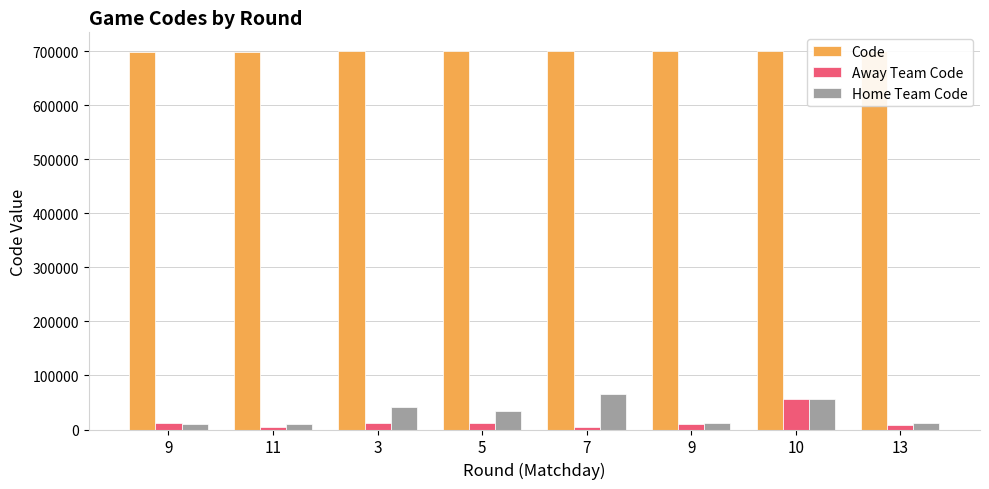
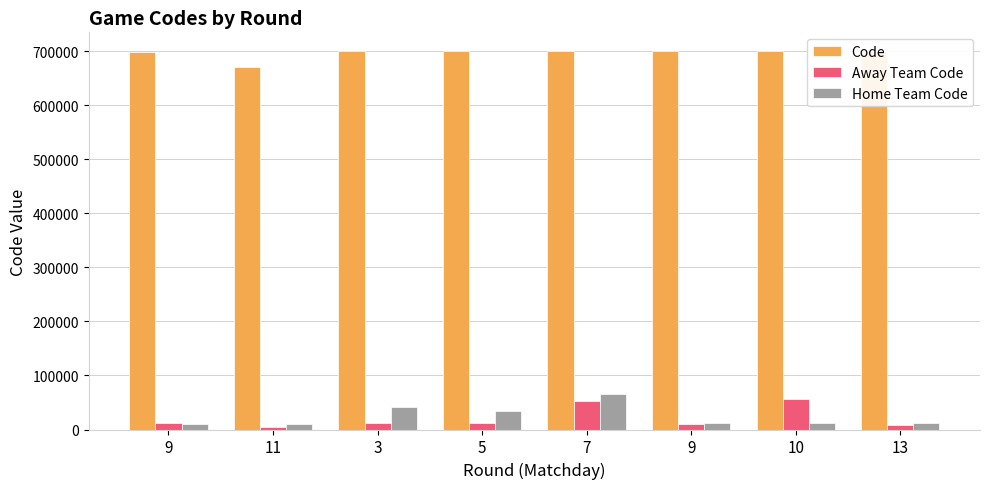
  {
    "Code": {
-     "11": 700000,
+     "11": 670000,
      "3": 700000,
      "5": 700000,
      "7": 700000,
      "10": 700000
    },
    "Away Team Code": {
      "11": 10000,
      "3": 10000,
      "5": 10000,
-     "7": 0,
+     "7": 50000,
      "10": 60000,
      "13": 10000
    },
    "Home Team Code": {
      "11": 10000,
      "3": 40000,
      "5": 30000,
      "7": 60000,
-     "10": 60000,
+     "10": 10000,
      "13": 10000
    }
  }
